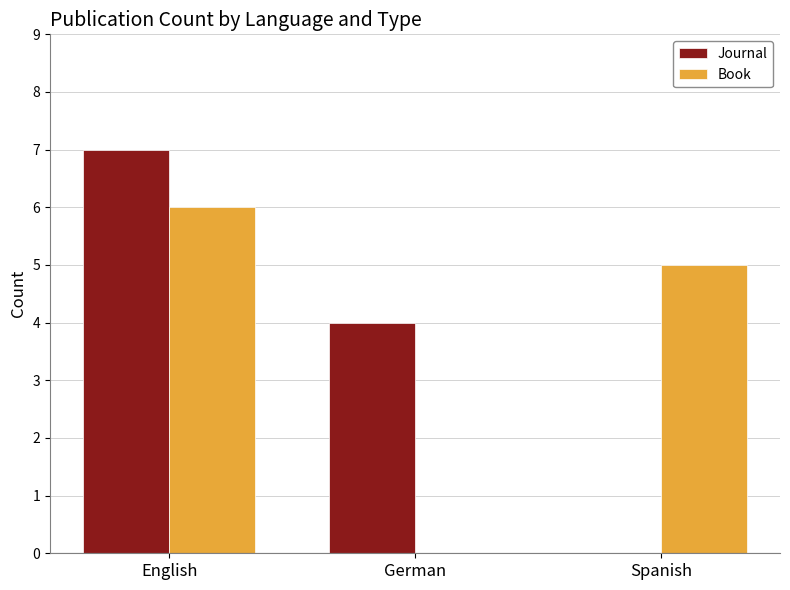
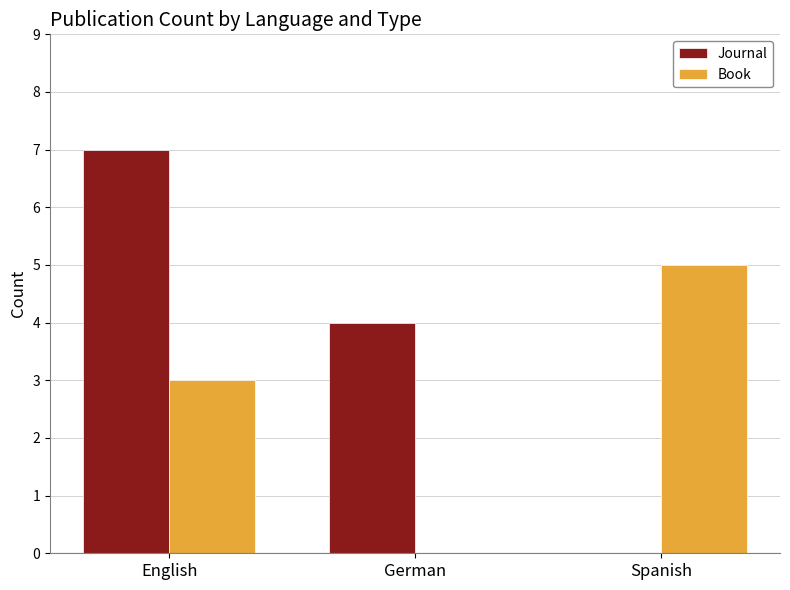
  {
    "Journal": {
      "English": 7,
      "German": 4,
      "Spanish": 0
    },
    "Book": {
-     "English": 6,
+     "English": 3,
      "German": 0,
      "Spanish": 5
    }
  }
